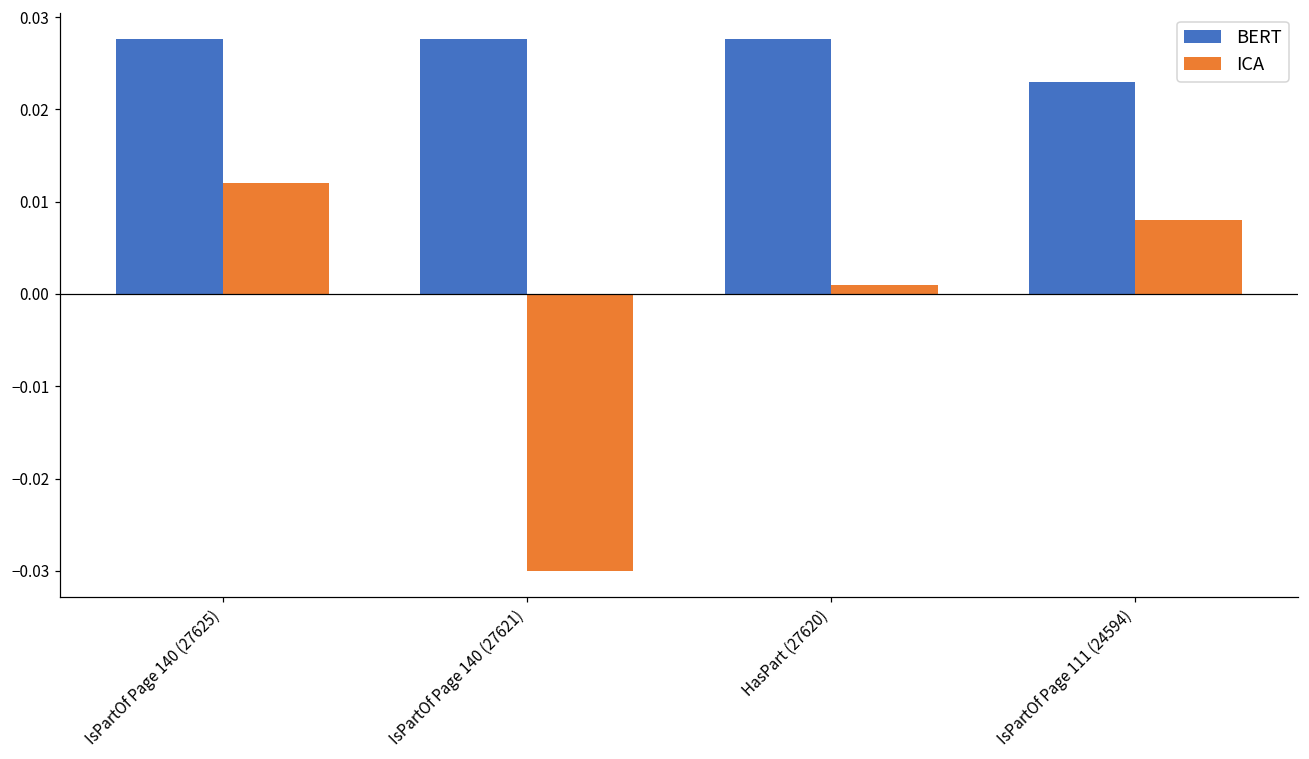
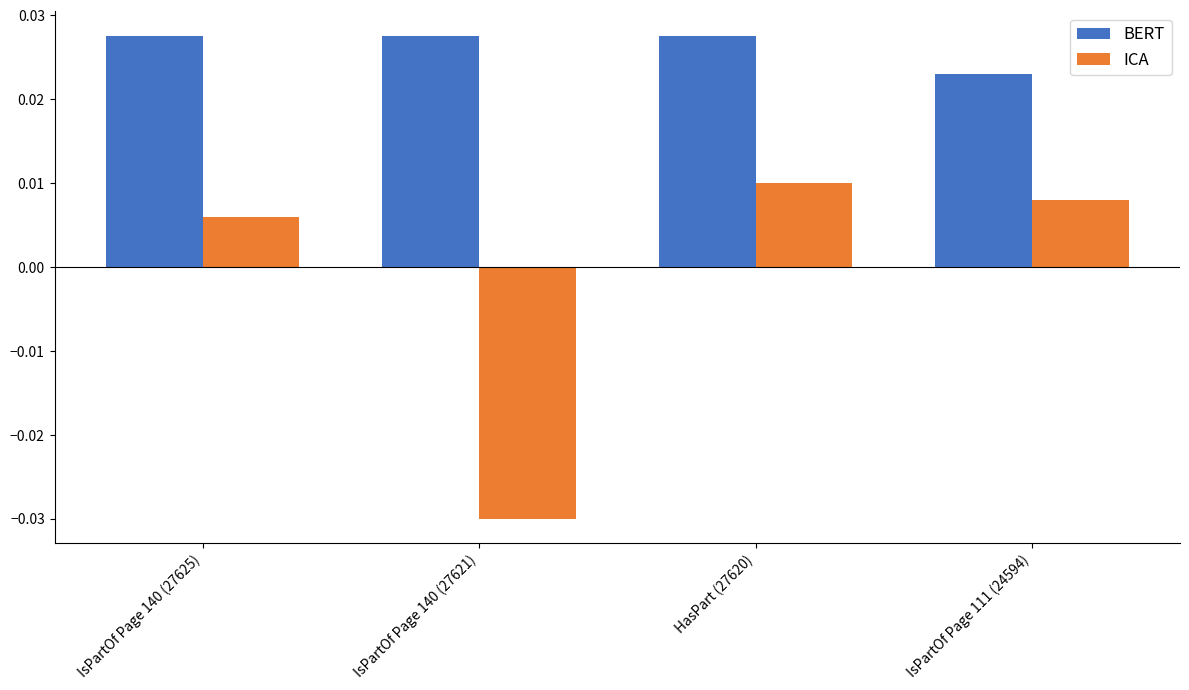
  {
    "BERT": {
      "IsPartOf Page 140 (27625)": 0.028,
      "IsPartOf Page 140 (27621)": 0.028,
      "HasPart (27620)": 0.028,
      "IsPartOf Page 111 (24594)": 0.023
    },
    "ICA": {
-     "IsPartOf Page 140 (27625)": 0.012,
+     "IsPartOf Page 140 (27625)": 0.006,
      "IsPartOf Page 140 (27621)": -0.030,
-     "HasPart (27620)": 0.001,
+     "HasPart (27620)": 0.010,
      "IsPartOf Page 111 (24594)": 0.008
    }
  }
